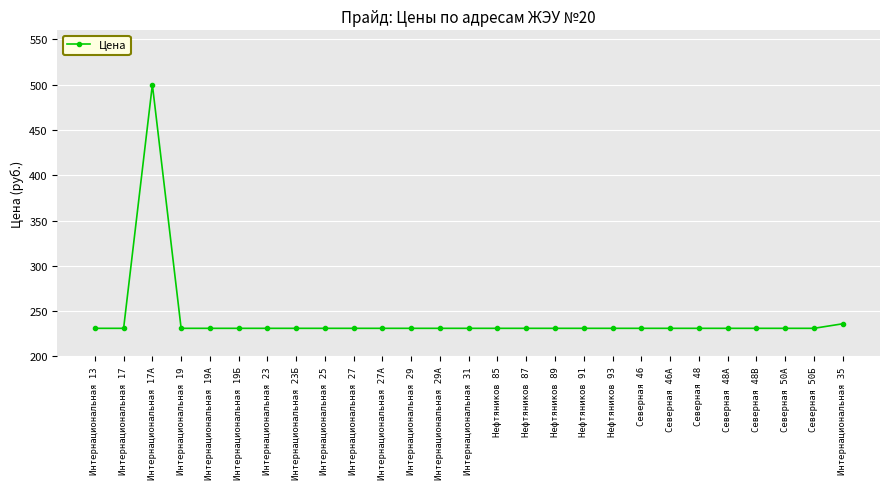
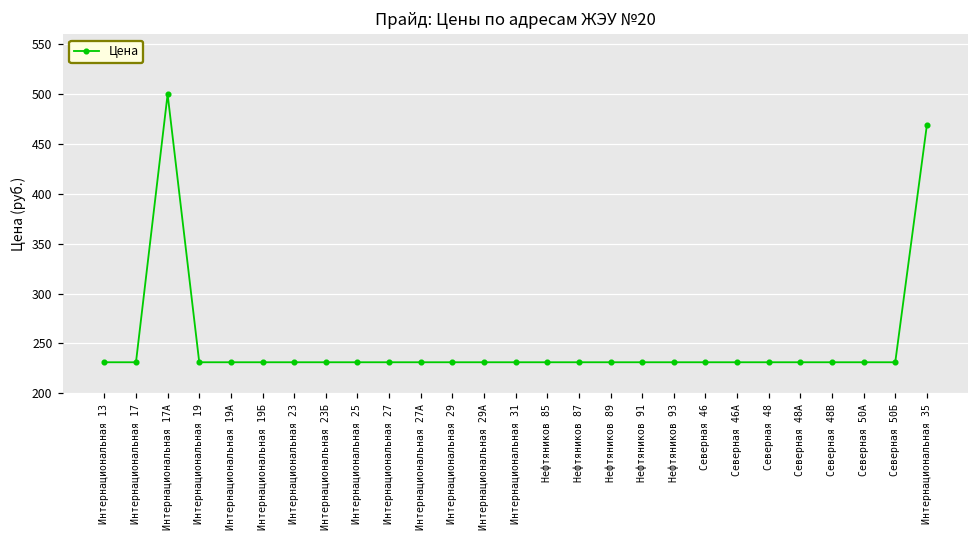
  {
    "Интернациональная 13": 230,
    "Интернациональная 17": 230,
    "Интернациональная 17А": 500,
    "Интернациональная 19": 230,
    "Интернациональная 19А": 230,
    "Интернациональная 19Б": 230,
    "Интернациональная 23": 230,
    "Интернациональная 23Б": 230,
    "Интернациональная 25": 230,
    "Интернациональная 27": 230,
    "Интернациональная 27А": 230,
    "Интернациональная 29": 230,
    "Интернациональная 29А": 230,
    "Интернациональная 31": 230,
    "Нефтяников 85": 230,
    "Нефтяников 87": 230,
    "Нефтяников 89": 230,
    "Нефтяников 91": 230,
    "Нефтяников 93": 230,
    "Северная 46": 230,
    "Северная 46А": 230,
    "Северная 48": 230,
    "Северная 48А": 230,
    "Северная 48В": 230,
    "Северная 50А": 230,
    "Северная 50Б": 230,
-   "Интернациональная 35": 240
+   "Интернациональная 35": 470
  }
